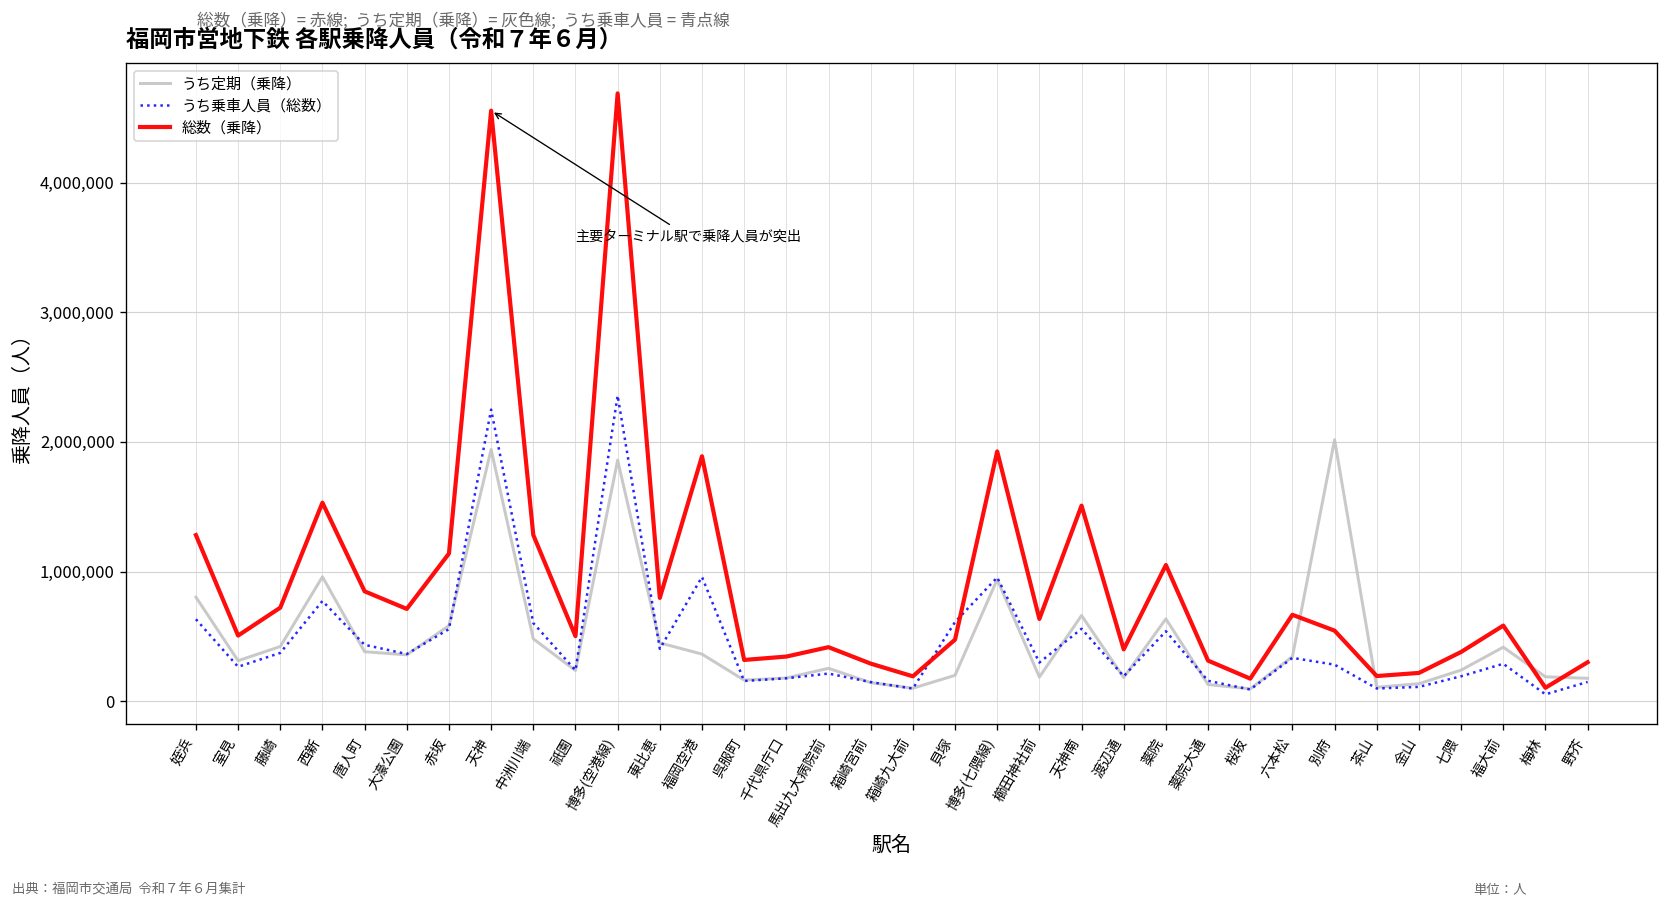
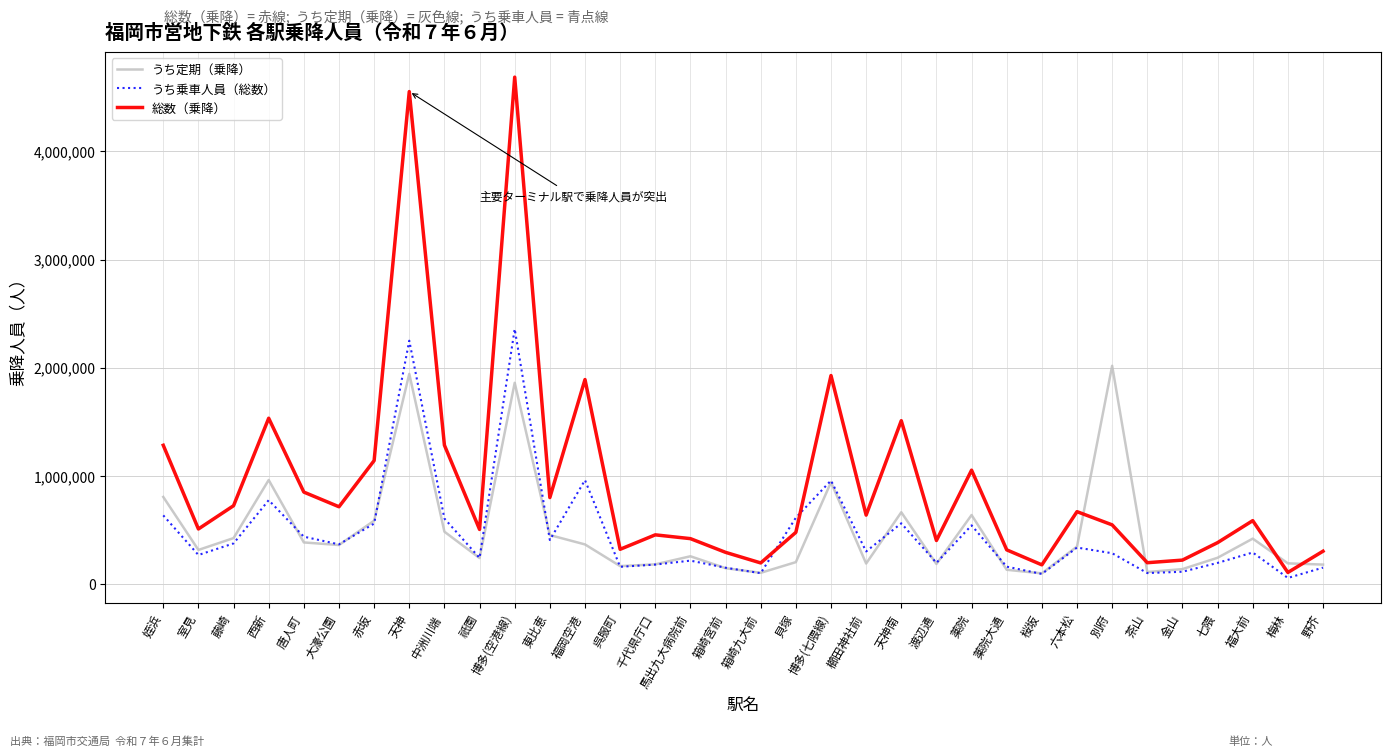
  {
    "うち定期（乗降）": {
      "姪浜": "800,000",
      "室見": "310,000",
      "藤崎": "420,000",
      "西新": "960,000",
      "唐人町": "380,000",
      "赤坂": "580,000",
      "天神": "1,940,000",
      "中洲川端": "480,000",
      "博多(空港線)": "1,860,000",
      "東比恵": "450,000",
      "福岡空港": "360,000",
      "馬出九大病院前": "250,000",
      "貝塚": "200,000",
      "櫛田神社前": "190,000",
      "天神南": "660,000",
      "薬院": "640,000",
      "薬院大通": "130,000",
      "別府": "2,020,000",
      "金山": "130,000",
      "七隈": "240,000",
      "福大前": "420,000",
      "梅林": "190,000",
      "野芥": "180,000"
    },
    "うち乗車人員（総数）": {
      "姪浜": "630,000",
      "室見": "270,000",
      "藤崎": "370,000",
      "西新": "770,000",
      "唐人町": "440,000",
      "赤坂": "560,000",
      "天神": "2,250,000",
      "中洲川端": "600,000",
      "博多(空港線)": "2,360,000",
      "東比恵": "400,000",
      "福岡空港": "960,000",
      "馬出九大病院前": "210,000",
      "貝塚": "610,000",
      "櫛田神社前": "300,000",
      "天神南": "560,000",
      "薬院": "540,000",
      "薬院大通": "160,000",
      "別府": "280,000",
      "金山": "110,000",
      "七隈": "190,000",
      "福大前": "290,000",
      "梅林": "50,000",
      "野芥": "150,000"
    },
    "総数（乗降）": {
      "姪浜": "1,280,000",
      "室見": "510,000",
      "藤崎": "720,000",
      "西新": "1,530,000",
      "唐人町": "850,000",
      "大濠公園": "710,000",
      "赤坂": "1,140,000",
      "天神": "4,550,000",
      "中洲川端": "1,280,000",
      "祇園": "500,000",
      "博多(空港線)": "4,690,000",
      "東比恵": "800,000",
      "福岡空港": "1,890,000",
      "呉服町": "320,000",
-     "千代県庁口": "340,000",
+     "千代県庁口": "450,000",
      "馬出九大病院前": "420,000",
      "箱崎宮前": "290,000",
      "箱崎九大前": "190,000",
      "貝塚": "480,000",
      "博多(七隈線)": "1,930,000",
      "櫛田神社前": "630,000",
      "天神南": "1,510,000",
      "渡辺通": "400,000",
      "薬院": "1,050,000",
      "薬院大通": "310,000",
      "桜坂": "170,000",
      "六本松": "670,000",
      "別府": "540,000",
      "茶山": "190,000",
      "金山": "220,000",
      "七隈": "380,000",
      "福大前": "580,000",
      "梅林": "100,000",
      "野芥": "300,000"
    }
  }
